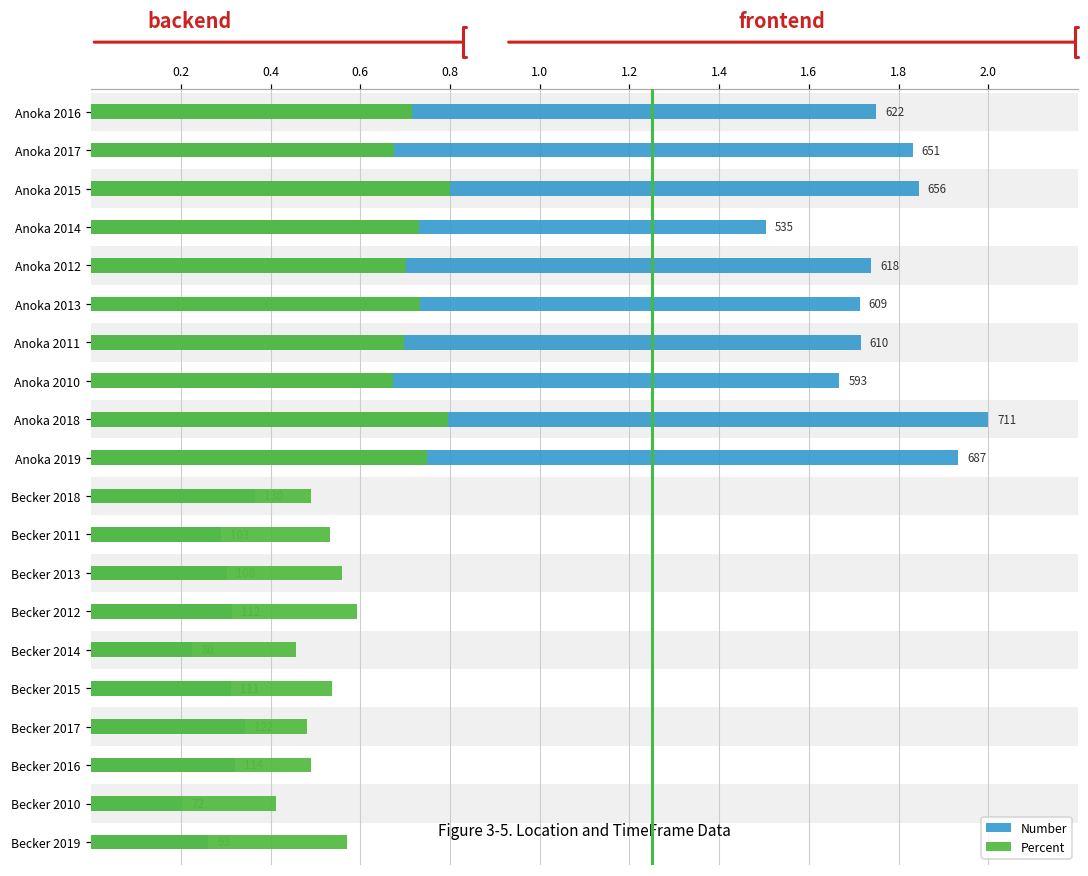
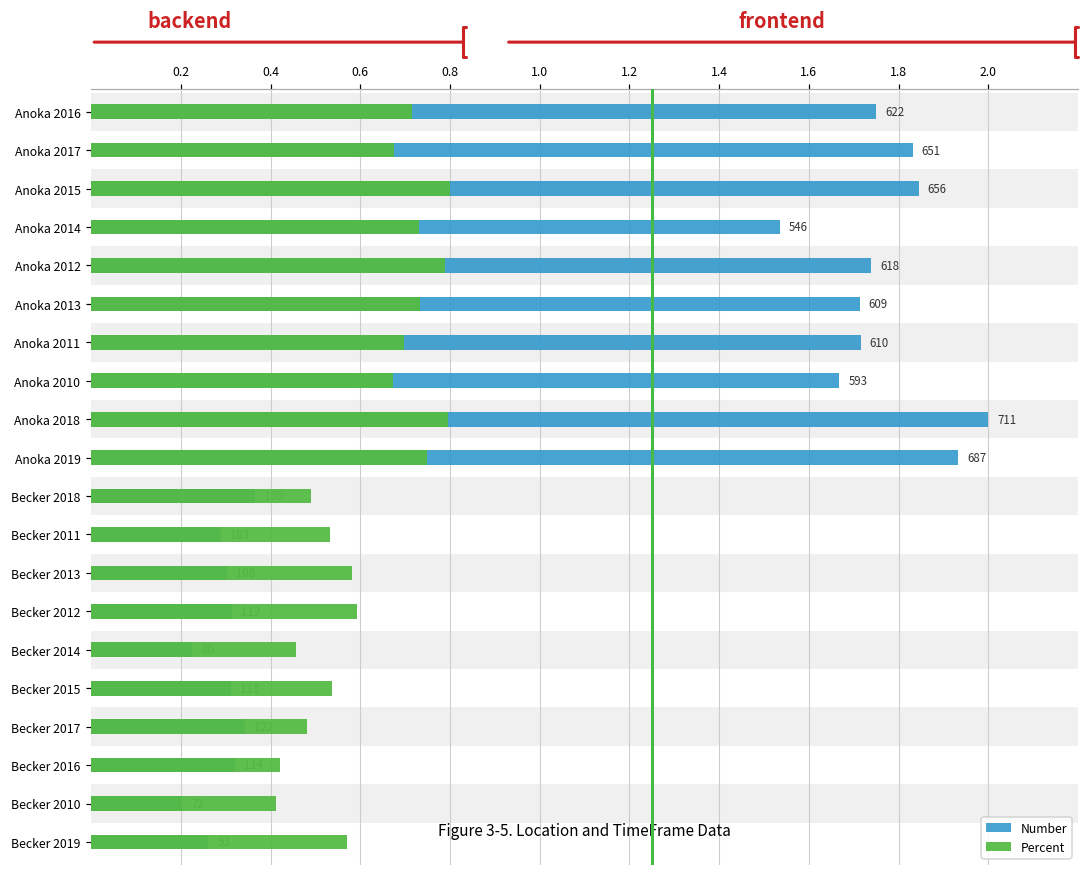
  {
    "Number": {
-     "Anoka 2014": 535
+     "Anoka 2014": 546
    },
    "Percent": {
-     "Anoka 2012": 0.70,
-     "Becker 2013": 0.56,
-     "Becker 2016": 0.49
+     "Anoka 2012": 0.79,
+     "Becker 2013": 0.58,
+     "Becker 2016": 0.42
    }
  }
